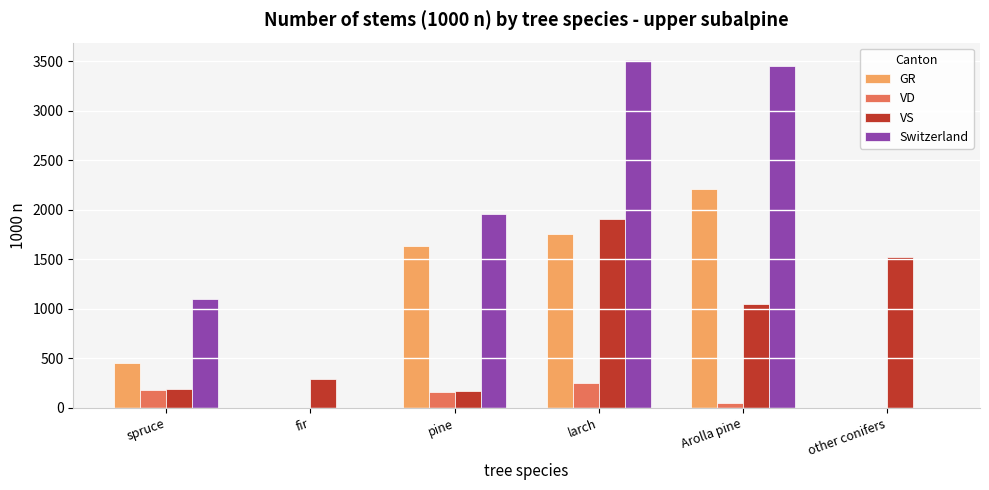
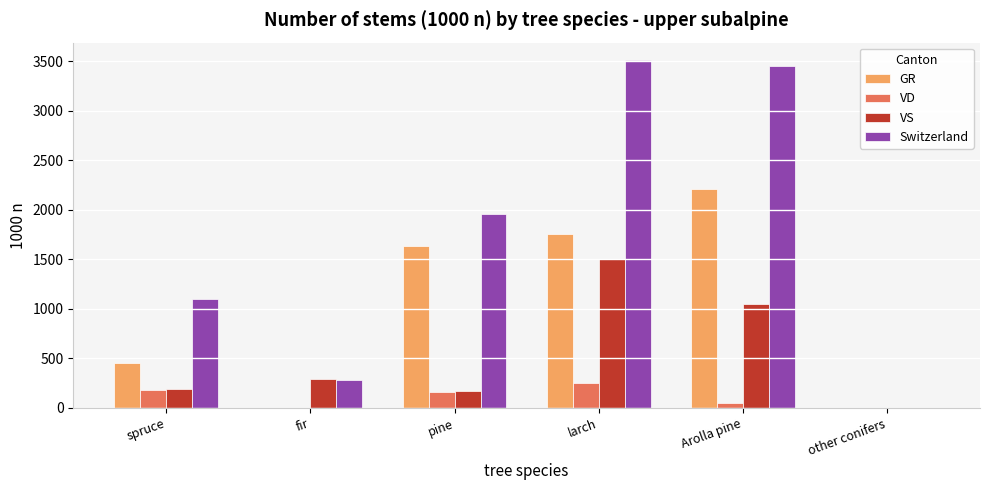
  {
    "VS": {
      "spruce": 200,
      "fir": 300,
      "pine": 200,
-     "larch": 1900,
+     "larch": 1500,
      "Arolla pine": 1000,
-     "other conifers": 1500
+     "other conifers": 0
    },
    "Switzerland": {
      "spruce": 1100,
-     "fir": 0,
+     "fir": 300,
      "pine": 2000,
      "larch": 3500,
      "Arolla pine": 3500,
      "other conifers": 0
    }
  }
